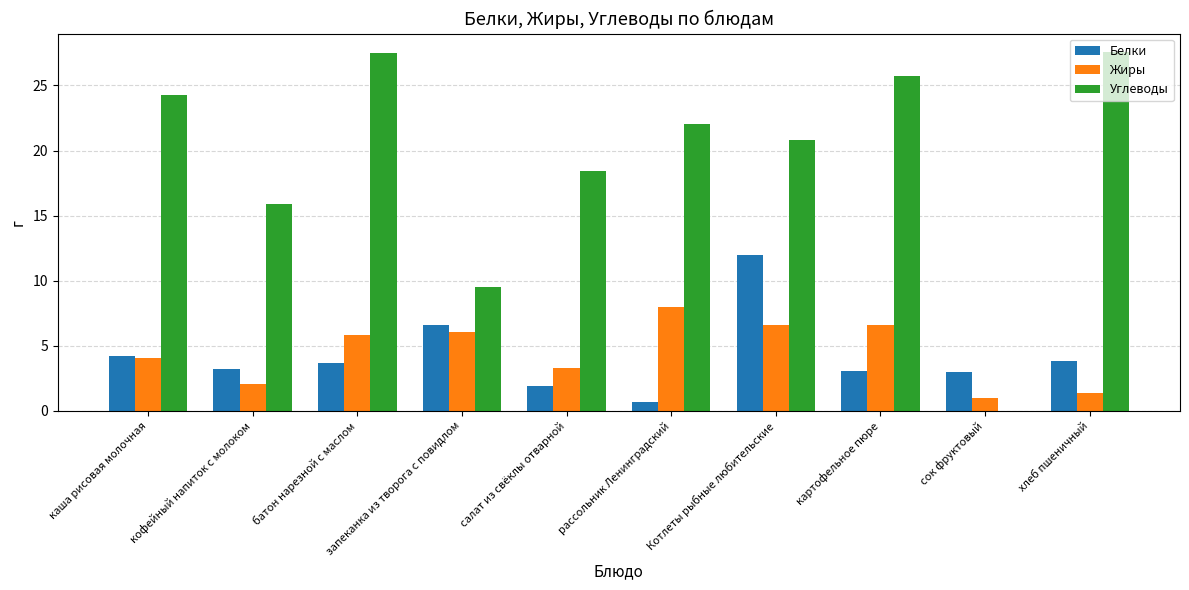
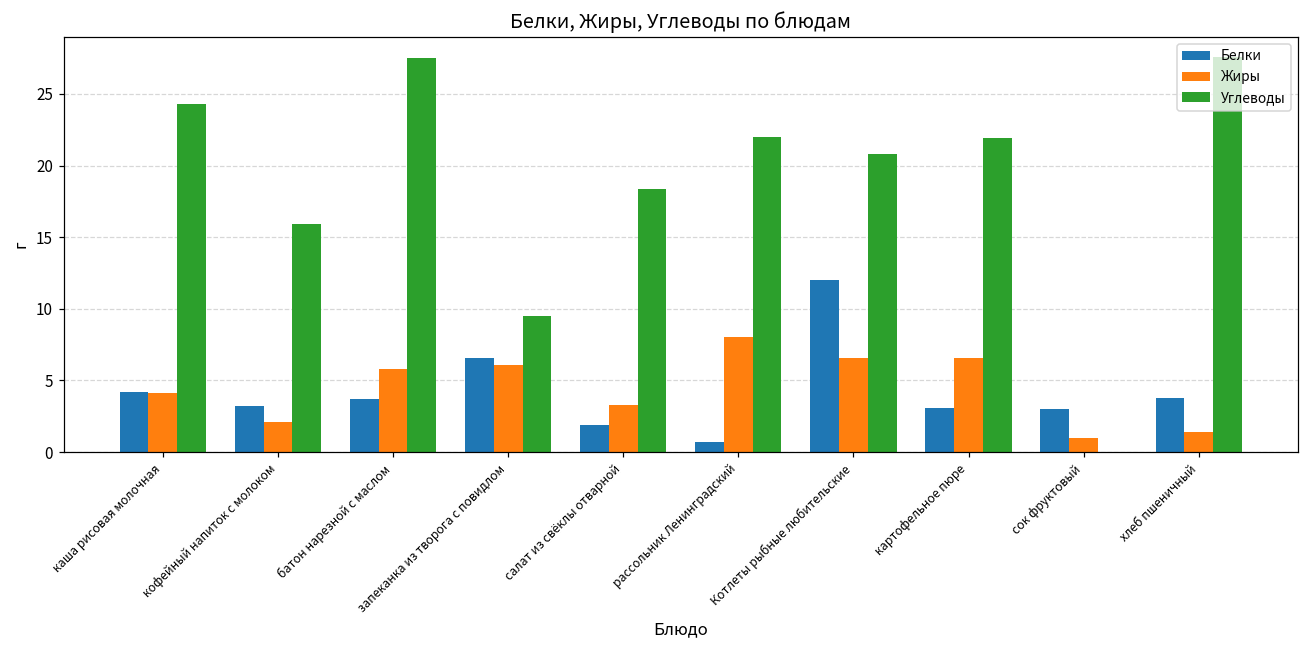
  {
    "Белки": {
      "каша рисовая молочная": 4.2,
      "кофейный напиток с молоком": 3.2,
      "батон нарезной с маслом": 3.7,
      "запеканка из творога с повидлом": 6.6,
      "салат из свёклы отварной": 1.9,
      "рассольник Ленинградский": 0.7,
      "Котлеты рыбные любительские": 12.0,
      "картофельное пюре": 3.1,
      "сок фруктовый": 3.0,
      "хлеб пшеничный": 3.8
    },
    "Жиры": {
      "каша рисовая молочная": 4.1,
      "кофейный напиток с молоком": 2.1,
      "батон нарезной с маслом": 5.8,
      "запеканка из творога с повидлом": 6.1,
      "салат из свёклы отварной": 3.3,
      "рассольник Ленинградский": 8.0,
      "Котлеты рыбные любительские": 6.6,
      "картофельное пюре": 6.6,
      "сок фруктовый": 1.0,
      "хлеб пшеничный": 1.4
    },
    "Углеводы": {
      "каша рисовая молочная": 24.3,
      "кофейный напиток с молоком": 15.9,
      "батон нарезной с маслом": 27.5,
      "запеканка из творога с повидлом": 9.5,
      "салат из свёклы отварной": 18.4,
      "рассольник Ленинградский": 22.0,
      "Котлеты рыбные любительские": 20.8,
-     "картофельное пюре": 25.7,
+     "картофельное пюре": 21.9,
      "сок фруктовый": 0.0
    }
  }
